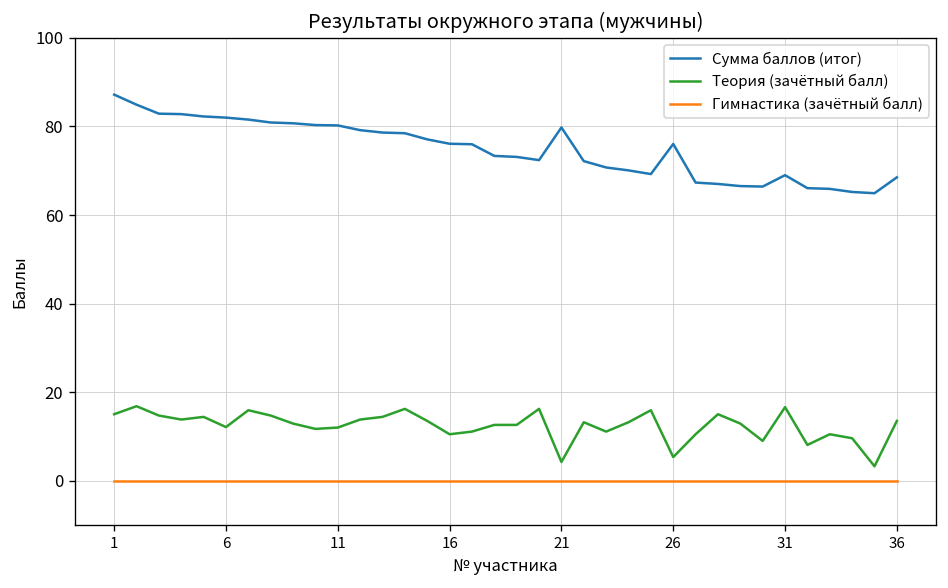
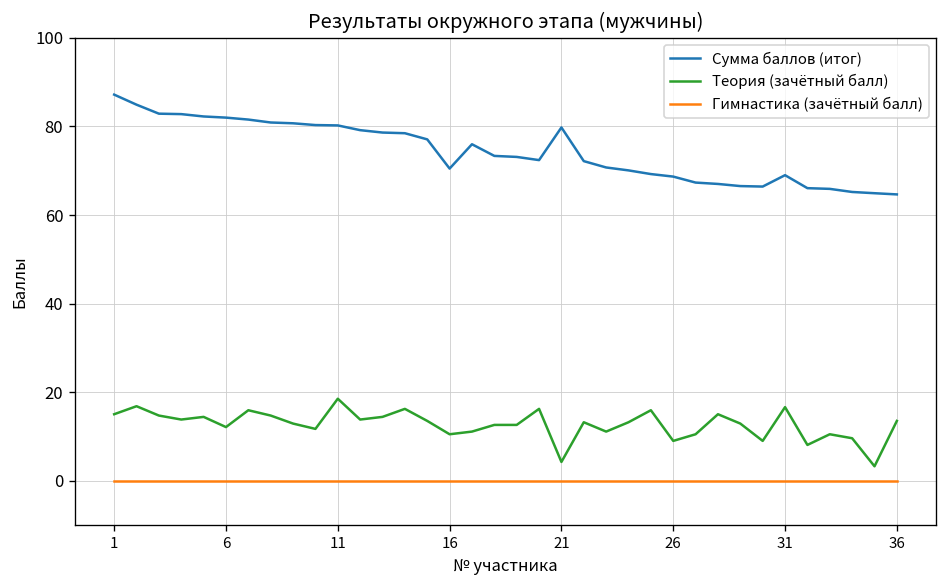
  {
    "Сумма баллов (итог)": {
      "1": 87,
      "6": 82,
      "11": 80,
-     "16": 76,
+     "16": 71,
      "21": 80,
-     "26": 76,
+     "26": 69,
      "31": 69,
-     "36": 69
+     "36": 65
    },
    "Теория (зачётный балл)": {
      "1": 15,
      "6": 12,
-     "11": 12,
+     "11": 19,
      "16": 11,
      "21": 4,
-     "26": 5,
+     "26": 9,
      "31": 17,
      "36": 14
    },
    "Гимнастика (зачётный балл)": {
      "1": 0,
      "6": 0,
      "11": 0,
      "16": 0,
      "21": 0,
      "26": 0,
      "31": 0,
      "36": 0
    }
  }
